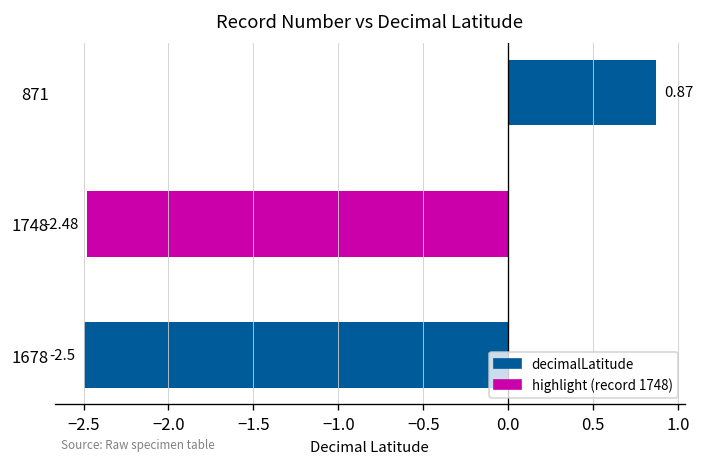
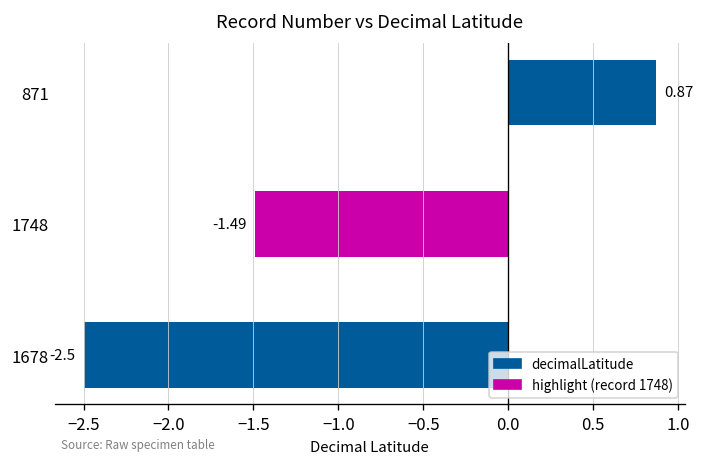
  {
    "871": 0.87,
-   "1748": -2.48,
+   "1748": -1.49,
    "1678": -2.5
  }
